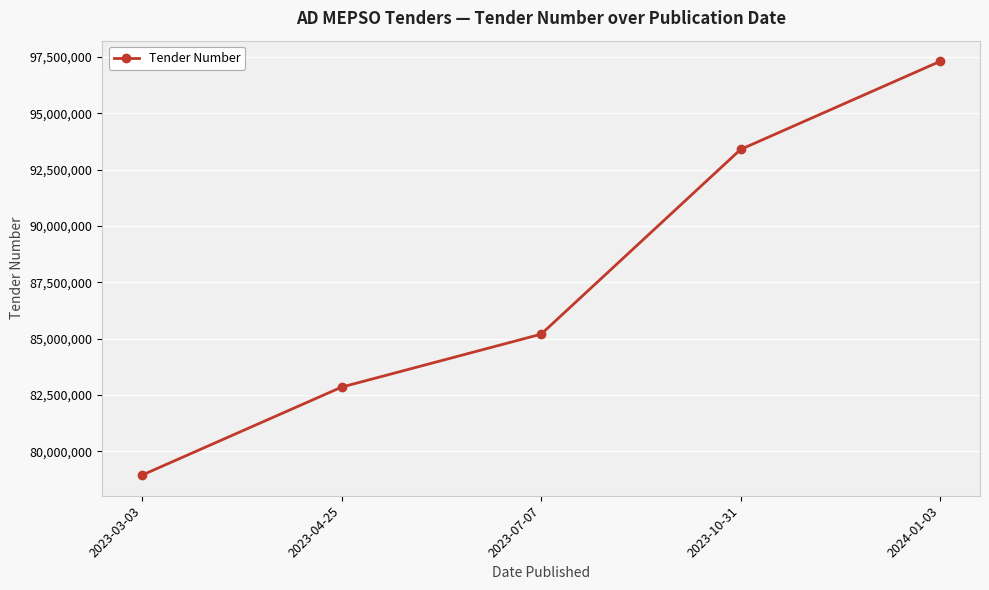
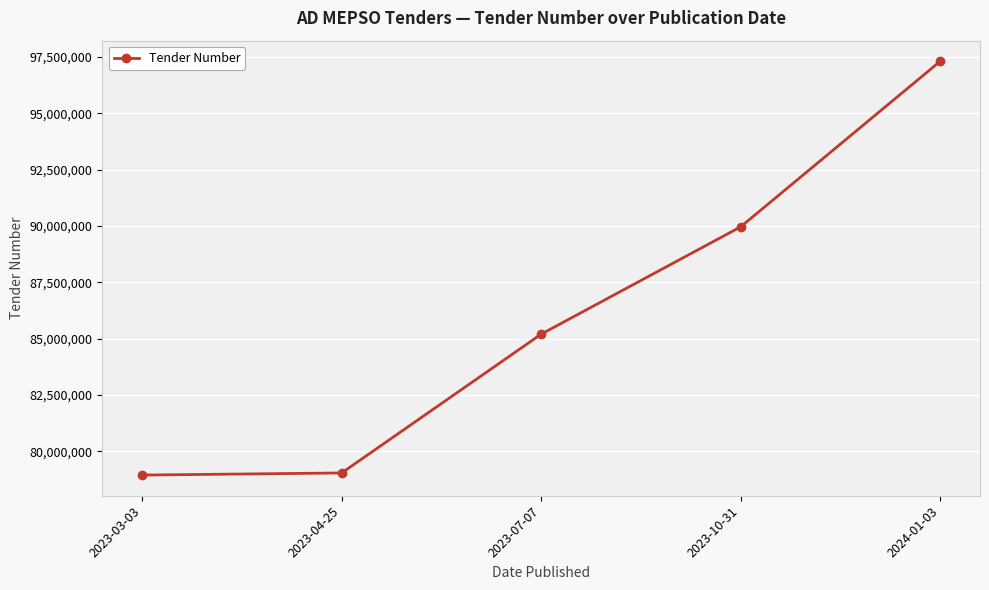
  {
    "2023-03-03": "78,900,000",
-   "2023-04-25": "82,800,000",
+   "2023-04-25": "79,000,000",
    "2023-07-07": "85,200,000",
-   "2023-10-31": "93,400,000",
+   "2023-10-31": "90,000,000",
    "2024-01-03": "97,300,000"
  }
